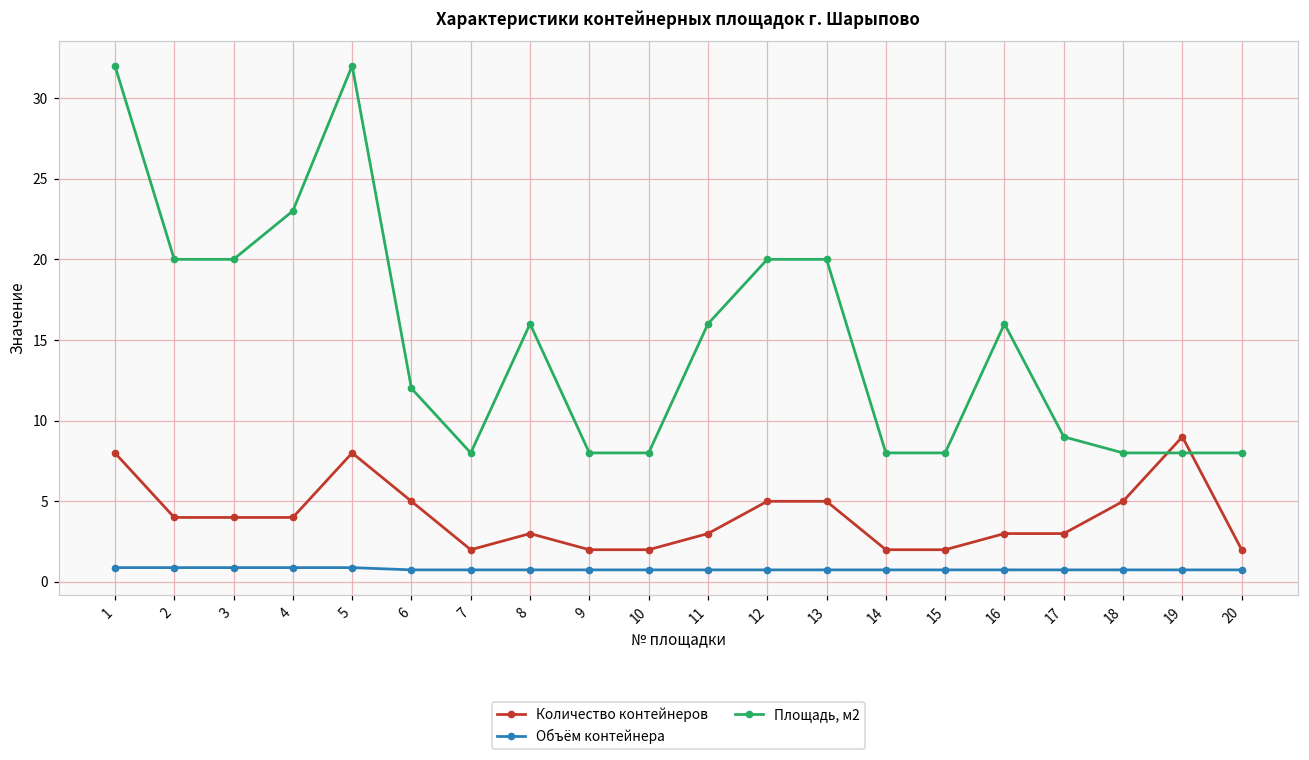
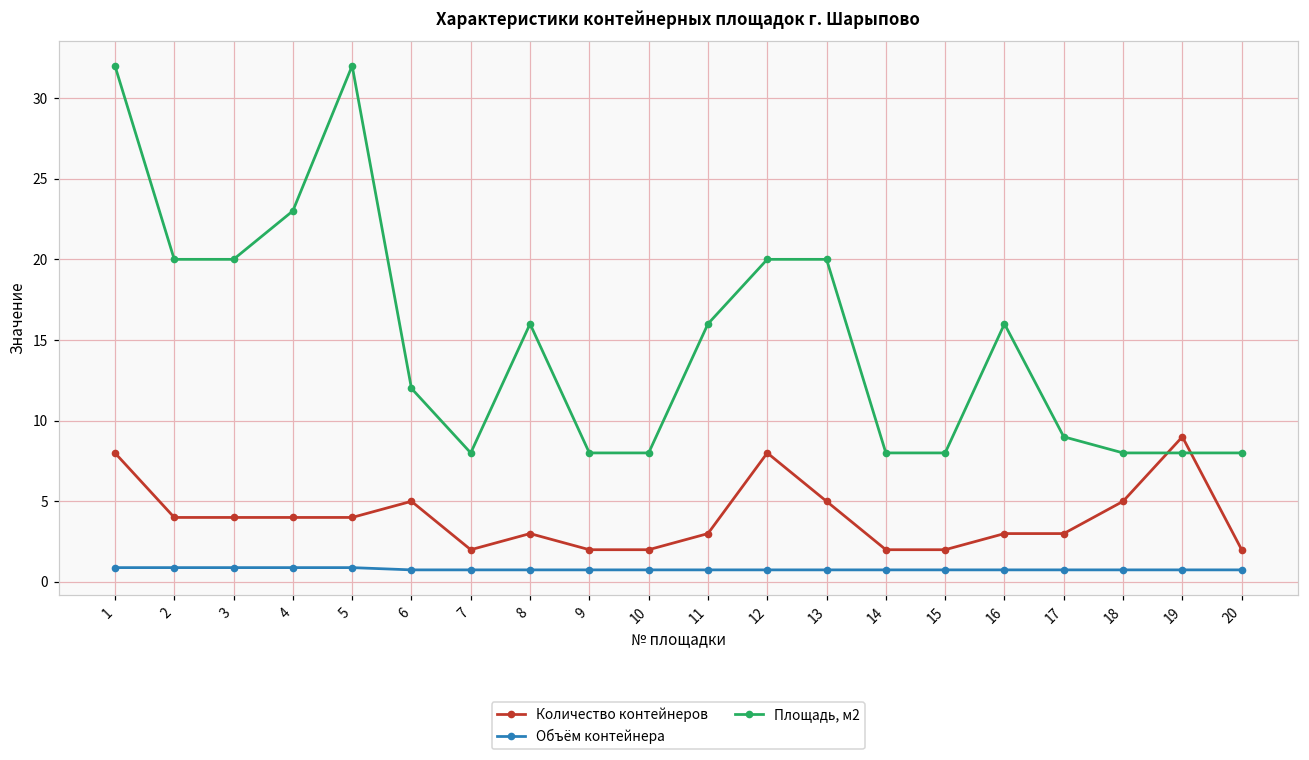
  {
    "Количество контейнеров": {
      "1": 8,
      "2": 4,
      "3": 4,
      "4": 4,
-     "5": 8,
+     "5": 4,
      "6": 5,
      "7": 2,
      "8": 3,
      "9": 2,
      "10": 2,
      "11": 3,
-     "12": 5,
+     "12": 8,
      "13": 5,
      "14": 2,
      "15": 2,
      "16": 3,
      "17": 3,
      "18": 5,
      "19": 9,
      "20": 2
    },
    "Объём контейнера": {
      "1": 1,
      "2": 1,
      "3": 1,
      "4": 1,
      "5": 1,
      "6": 0.8,
      "7": 0.8,
      "8": 0.8,
      "9": 0.8,
      "10": 0.8,
      "11": 0.8,
      "12": 0.8,
      "13": 0.8,
      "14": 0.8,
      "15": 0.8,
      "16": 0.8,
      "17": 0.8,
      "18": 0.8,
      "19": 0.8,
      "20": 0.8
    },
    "Площадь, м2": {
      "1": 32,
      "2": 20,
      "3": 20,
      "4": 23,
      "5": 32,
      "6": 12,
      "7": 8,
      "8": 16,
      "9": 8,
      "10": 8,
      "11": 16,
      "12": 20,
      "13": 20,
      "14": 8,
      "15": 8,
      "16": 16,
      "17": 9,
      "18": 8,
      "19": 8,
      "20": 8
    }
  }
